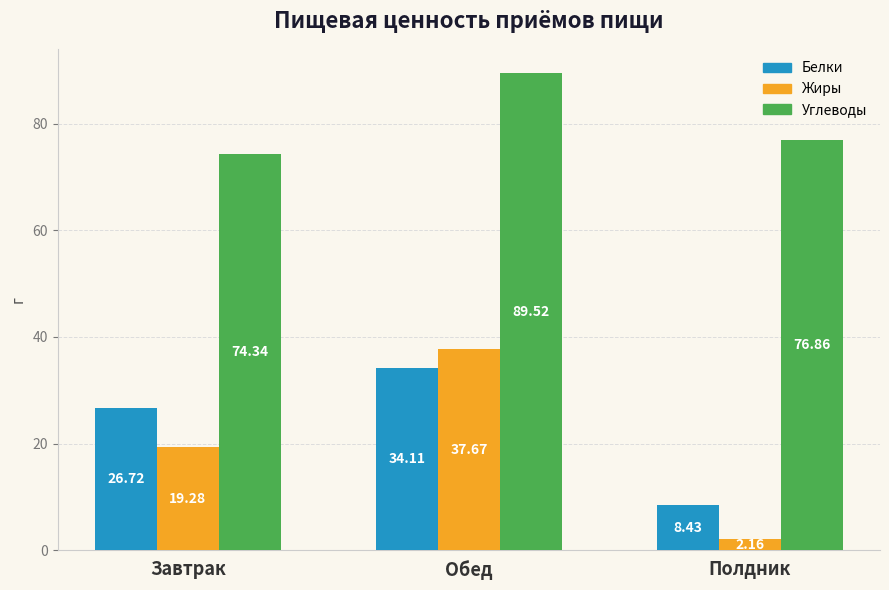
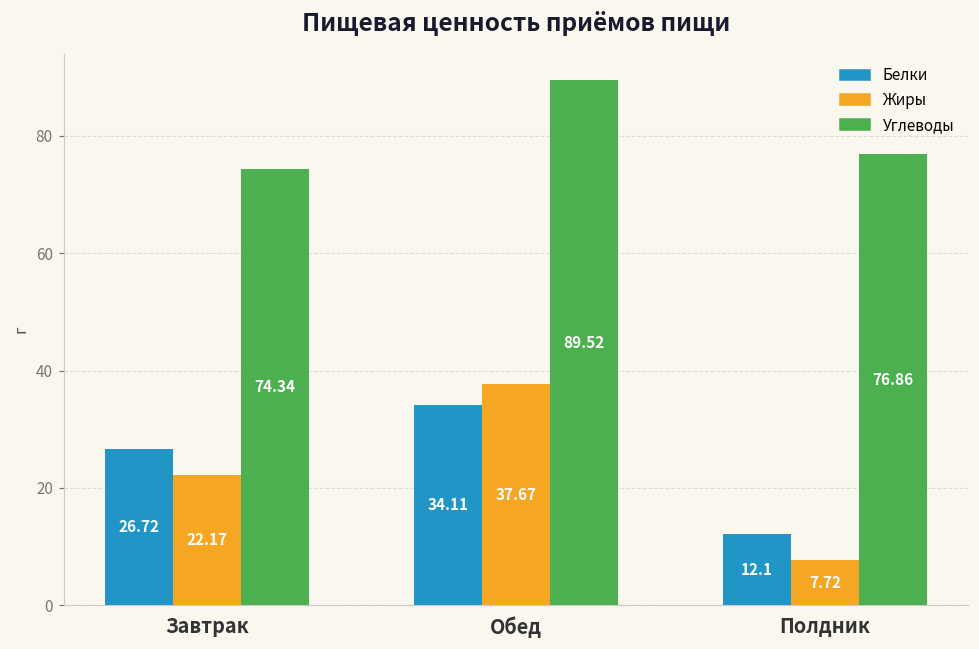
  {
    "Белки": {
      "Завтрак": 26.72,
      "Обед": 34.11,
-     "Полдник": 8.43
+     "Полдник": 12.1
    },
    "Жиры": {
-     "Завтрак": 19.28,
+     "Завтрак": 22.17,
      "Обед": 37.67,
-     "Полдник": 2.16
+     "Полдник": 7.72
    },
    "Углеводы": {
      "Завтрак": 74.34,
      "Обед": 89.52,
      "Полдник": 76.86
    }
  }
